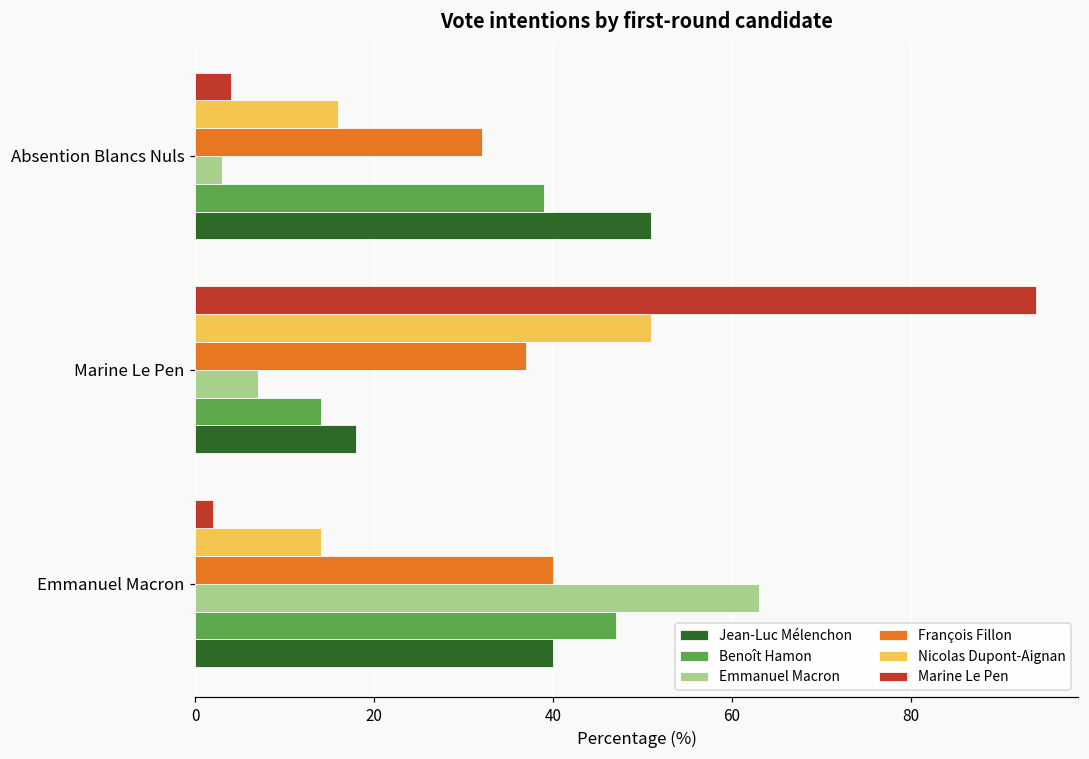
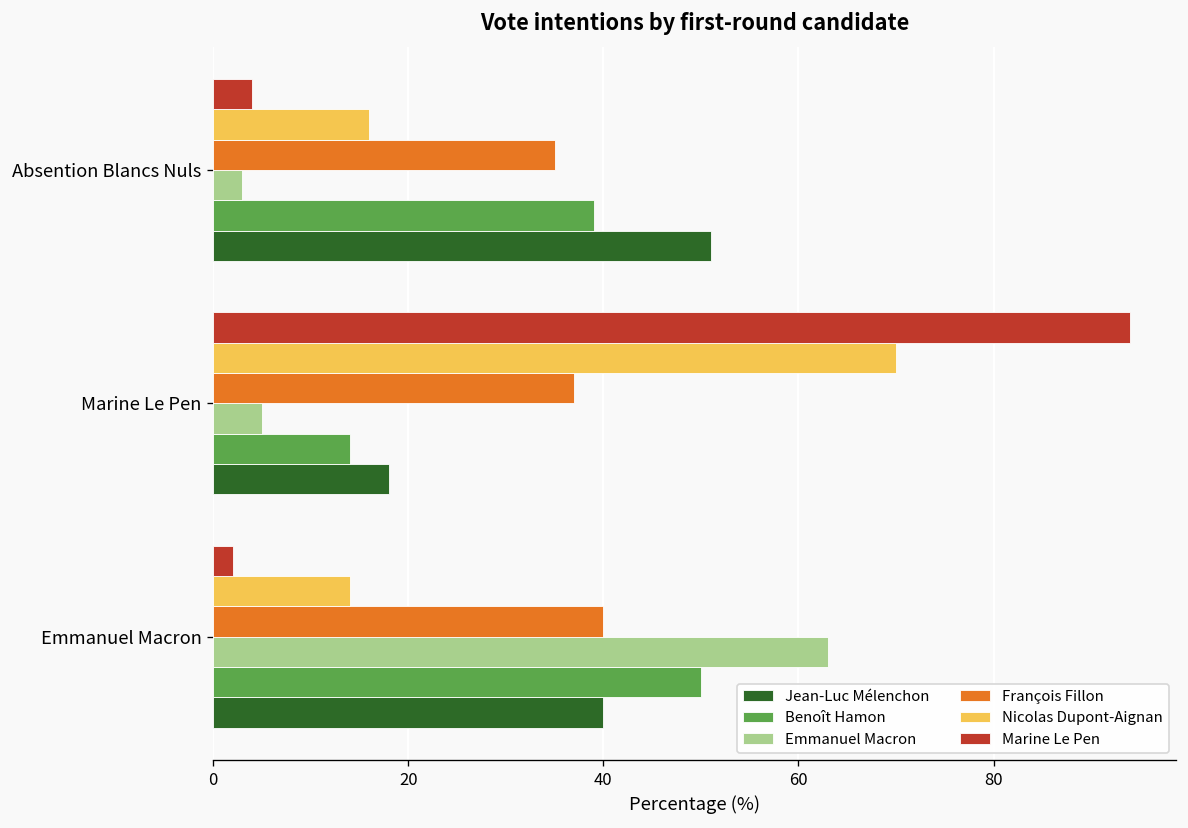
  {
    "Jean-Luc Mélenchon": {
      "Absention Blancs Nuls": 51,
      "Marine Le Pen": 18,
      "Emmanuel Macron": 40
    },
    "Benoît Hamon": {
      "Absention Blancs Nuls": 39,
      "Marine Le Pen": 14,
-     "Emmanuel Macron": 47
+     "Emmanuel Macron": 50
    },
    "Emmanuel Macron": {
      "Absention Blancs Nuls": 3,
-     "Marine Le Pen": 7,
+     "Marine Le Pen": 5,
      "Emmanuel Macron": 63
    },
    "François Fillon": {
-     "Absention Blancs Nuls": 32,
+     "Absention Blancs Nuls": 35,
      "Marine Le Pen": 37,
      "Emmanuel Macron": 40
    },
    "Nicolas Dupont-Aignan": {
      "Absention Blancs Nuls": 16,
-     "Marine Le Pen": 51,
+     "Marine Le Pen": 70,
      "Emmanuel Macron": 14
    },
    "Marine Le Pen": {
      "Absention Blancs Nuls": 4,
      "Marine Le Pen": 94,
      "Emmanuel Macron": 2
    }
  }
